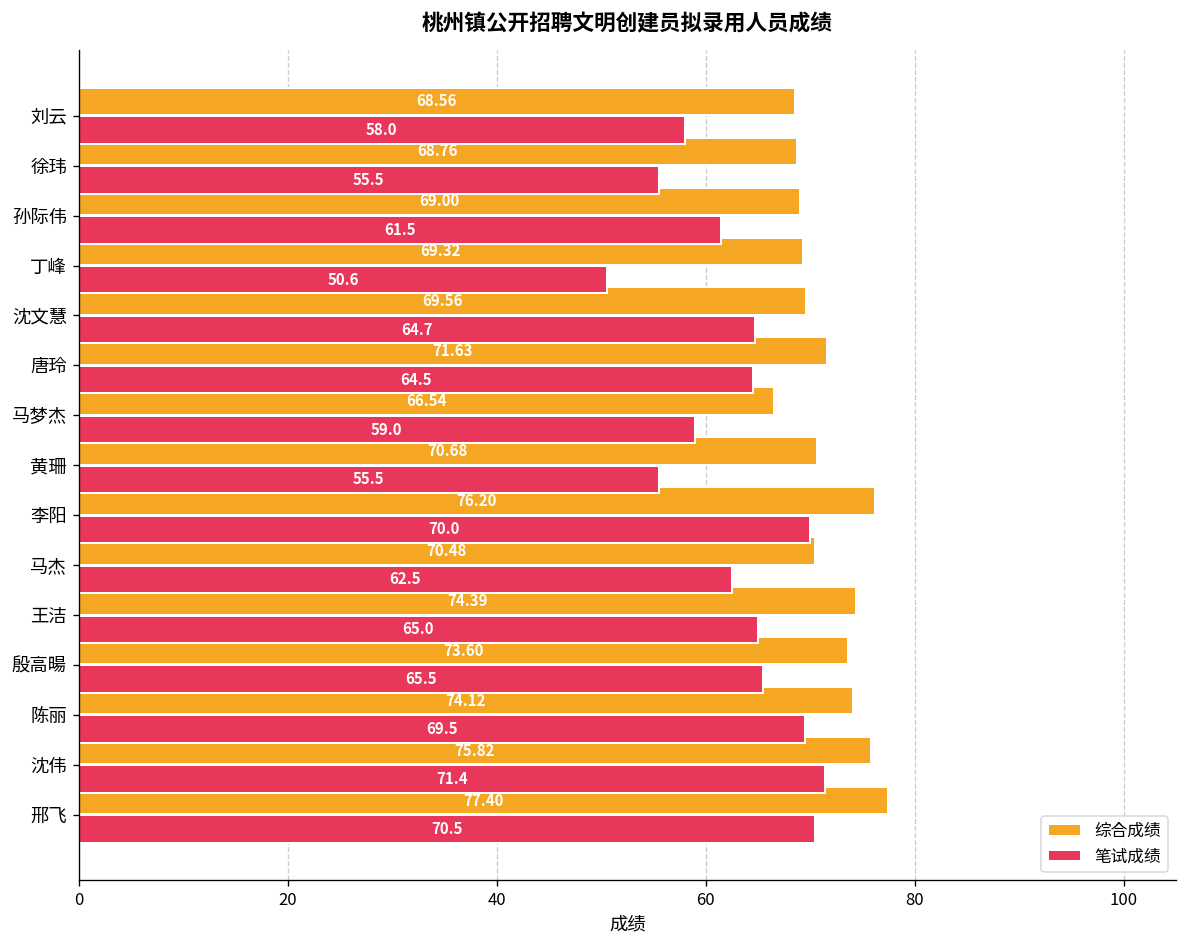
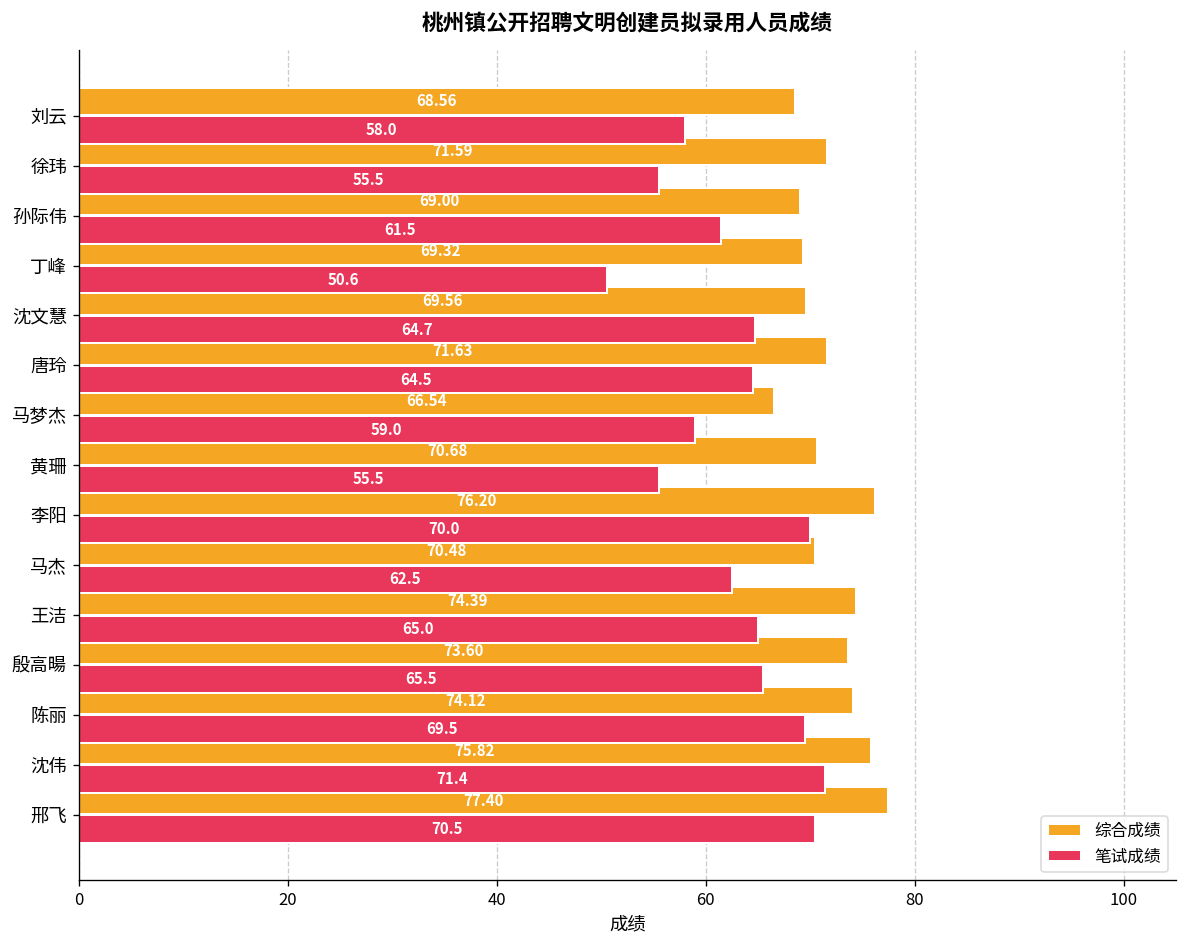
  {
    "综合成绩": {
      "刘云": 68.56,
-     "徐玮": 68.76,
+     "徐玮": 71.59,
      "孙际伟": 69.00,
      "丁峰": 69.32,
      "沈文慧": 69.56,
      "唐玲": 71.63,
      "马梦杰": 66.54,
      "黄珊": 70.68,
      "李阳": 76.20,
      "马杰": 70.48,
      "王洁": 74.39,
      "殷高暘": 73.60,
      "陈丽": 74.12,
      "沈伟": 75.82,
      "邢飞": 77.40
    },
    "笔试成绩": {
      "刘云": 58.0,
      "徐玮": 55.5,
      "孙际伟": 61.5,
      "丁峰": 50.6,
      "沈文慧": 64.7,
      "唐玲": 64.5,
      "马梦杰": 59.0,
      "黄珊": 55.5,
      "李阳": 70.0,
      "马杰": 62.5,
      "王洁": 65.0,
      "殷高暘": 65.5,
      "陈丽": 69.5,
      "沈伟": 71.4,
      "邢飞": 70.5
    }
  }
